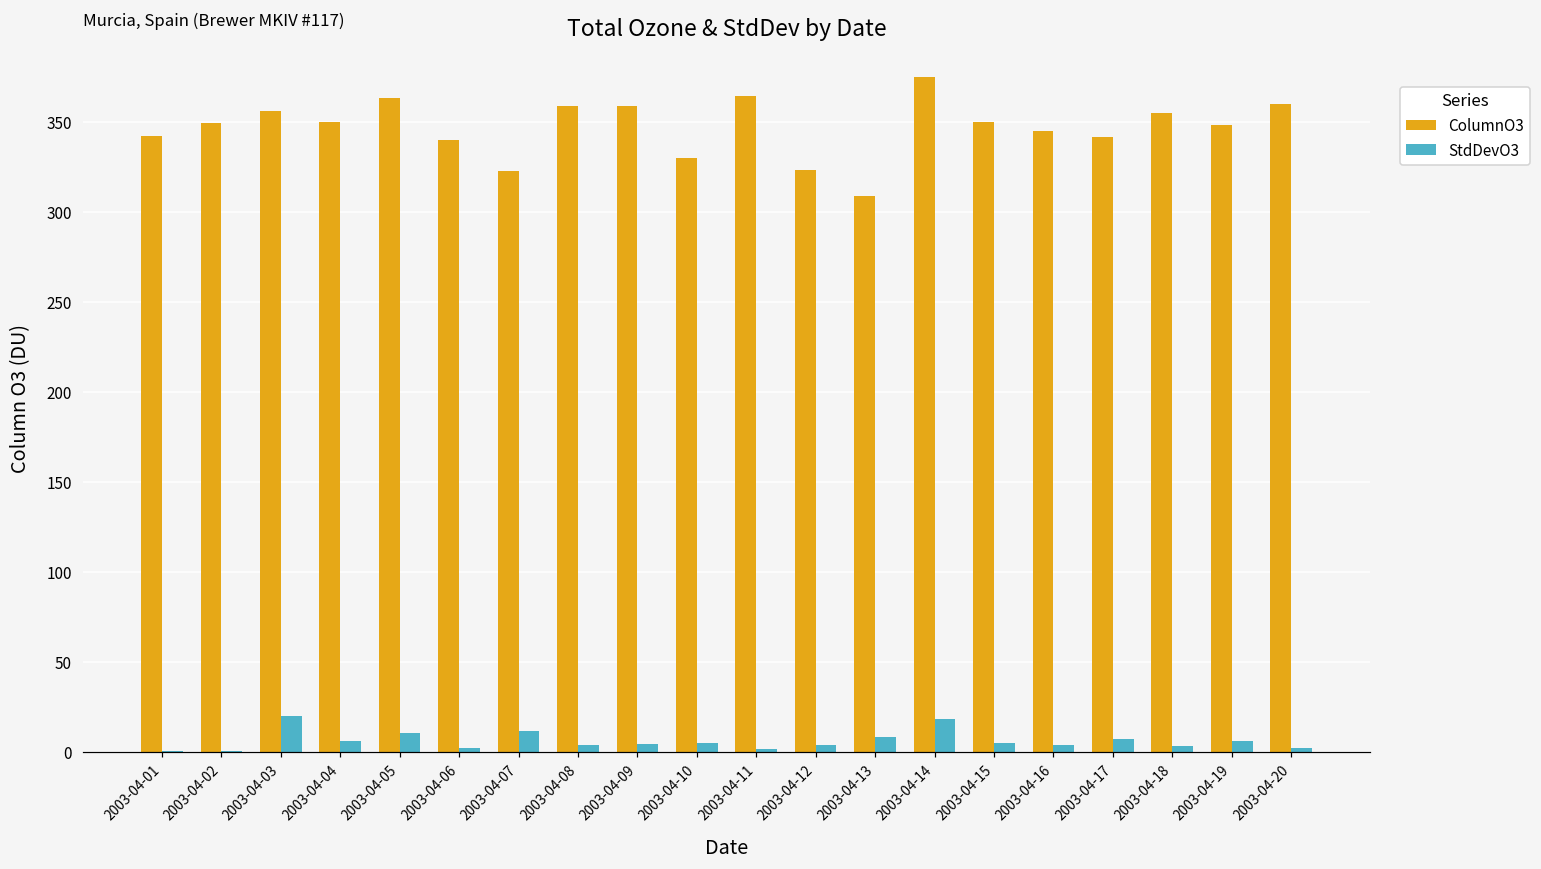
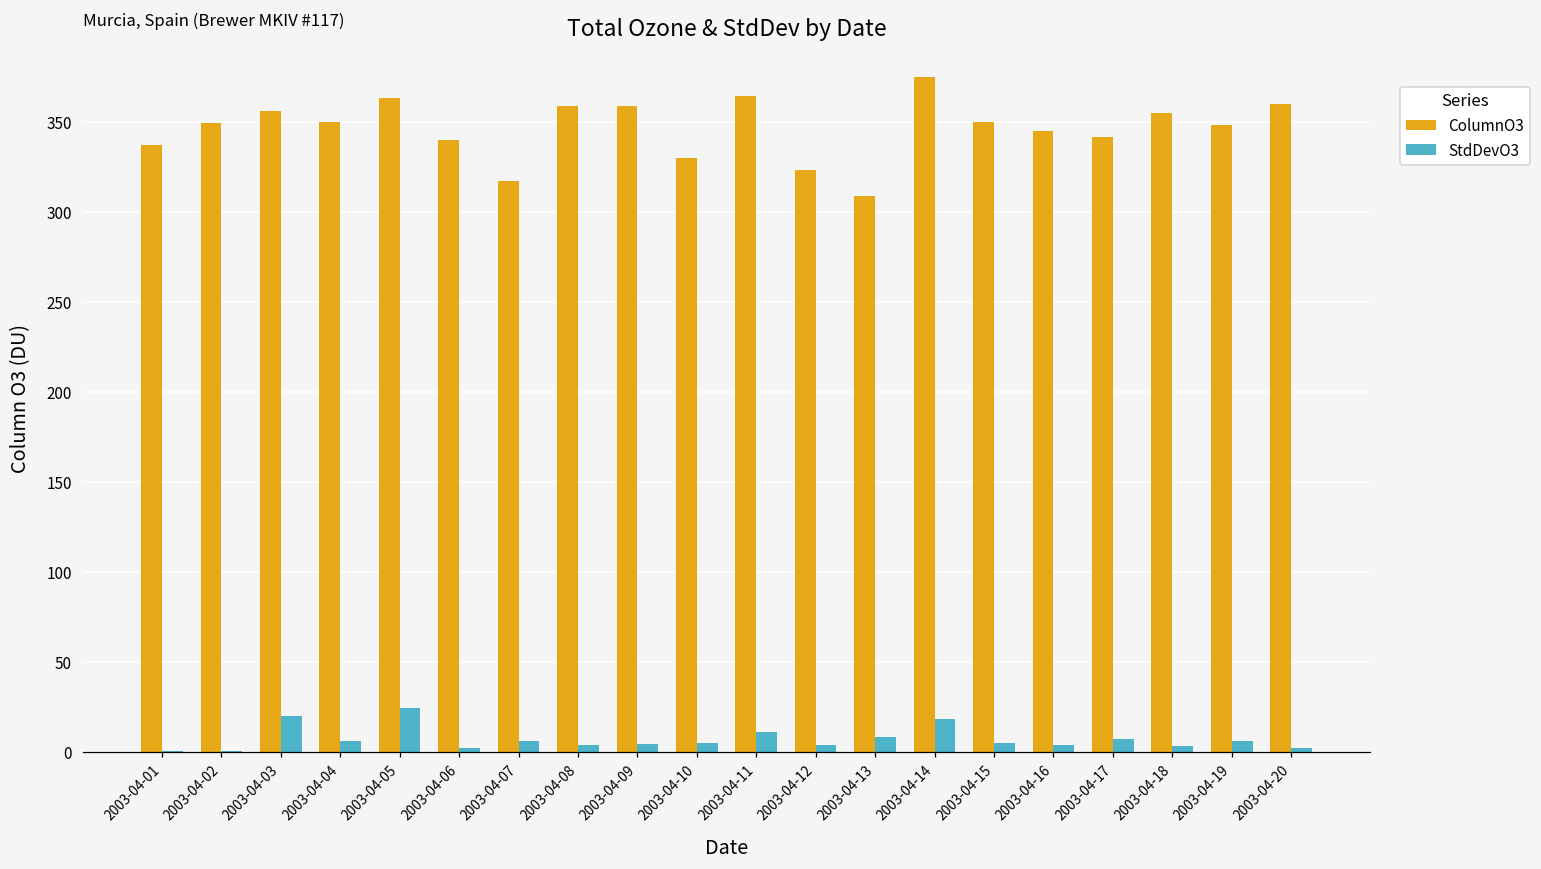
  {
    "ColumnO3": {
-     "2003-04-01": 342,
+     "2003-04-01": 337,
      "2003-04-02": 349,
      "2003-04-03": 356,
      "2003-04-04": 350,
      "2003-04-05": 363,
      "2003-04-06": 340,
-     "2003-04-07": 323,
+     "2003-04-07": 317,
      "2003-04-08": 359,
      "2003-04-09": 359,
      "2003-04-10": 330,
      "2003-04-11": 364,
      "2003-04-12": 323,
      "2003-04-13": 309,
      "2003-04-14": 375,
      "2003-04-15": 350,
      "2003-04-16": 345,
      "2003-04-17": 341,
      "2003-04-18": 355,
      "2003-04-19": 348,
      "2003-04-20": 360
    },
    "StdDevO3": {
      "2003-04-03": 20,
      "2003-04-04": 6,
-     "2003-04-05": 10,
+     "2003-04-05": 24,
      "2003-04-06": 2,
-     "2003-04-07": 11,
+     "2003-04-07": 6,
      "2003-04-08": 4,
      "2003-04-09": 5,
      "2003-04-10": 5,
-     "2003-04-11": 2,
+     "2003-04-11": 11,
      "2003-04-12": 4,
      "2003-04-13": 8,
      "2003-04-14": 18,
      "2003-04-15": 5,
      "2003-04-16": 4,
      "2003-04-17": 7,
      "2003-04-18": 3,
      "2003-04-19": 6,
      "2003-04-20": 2
    }
  }
